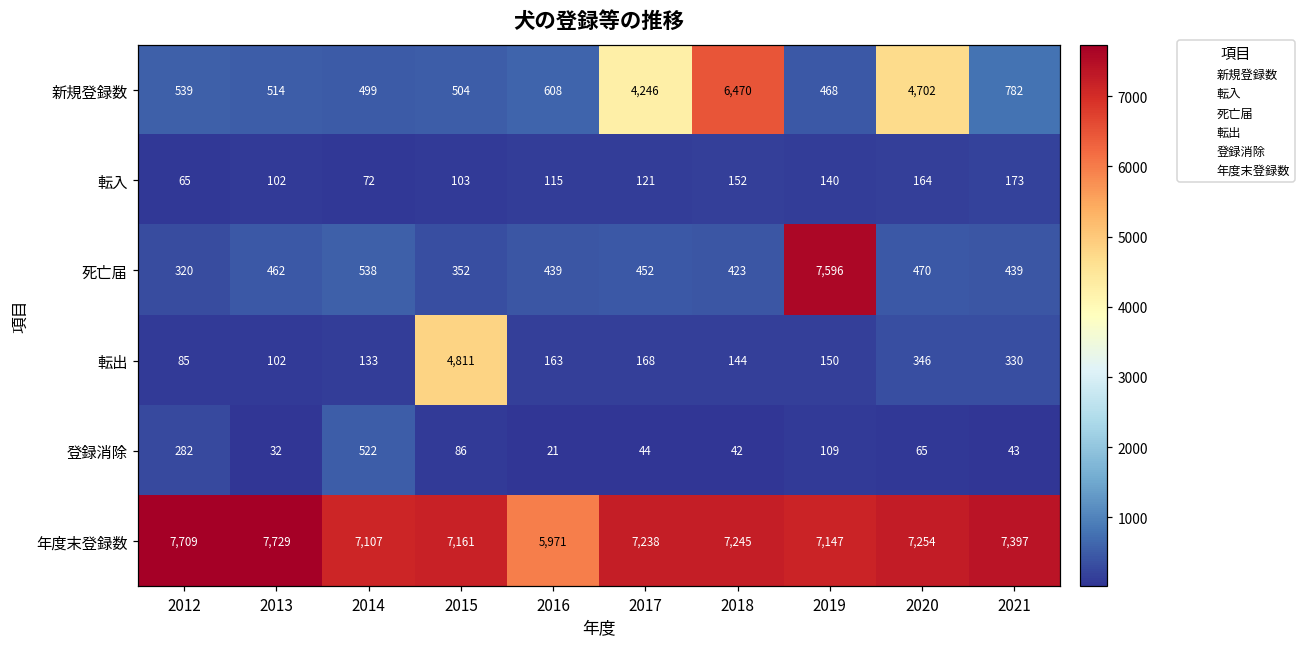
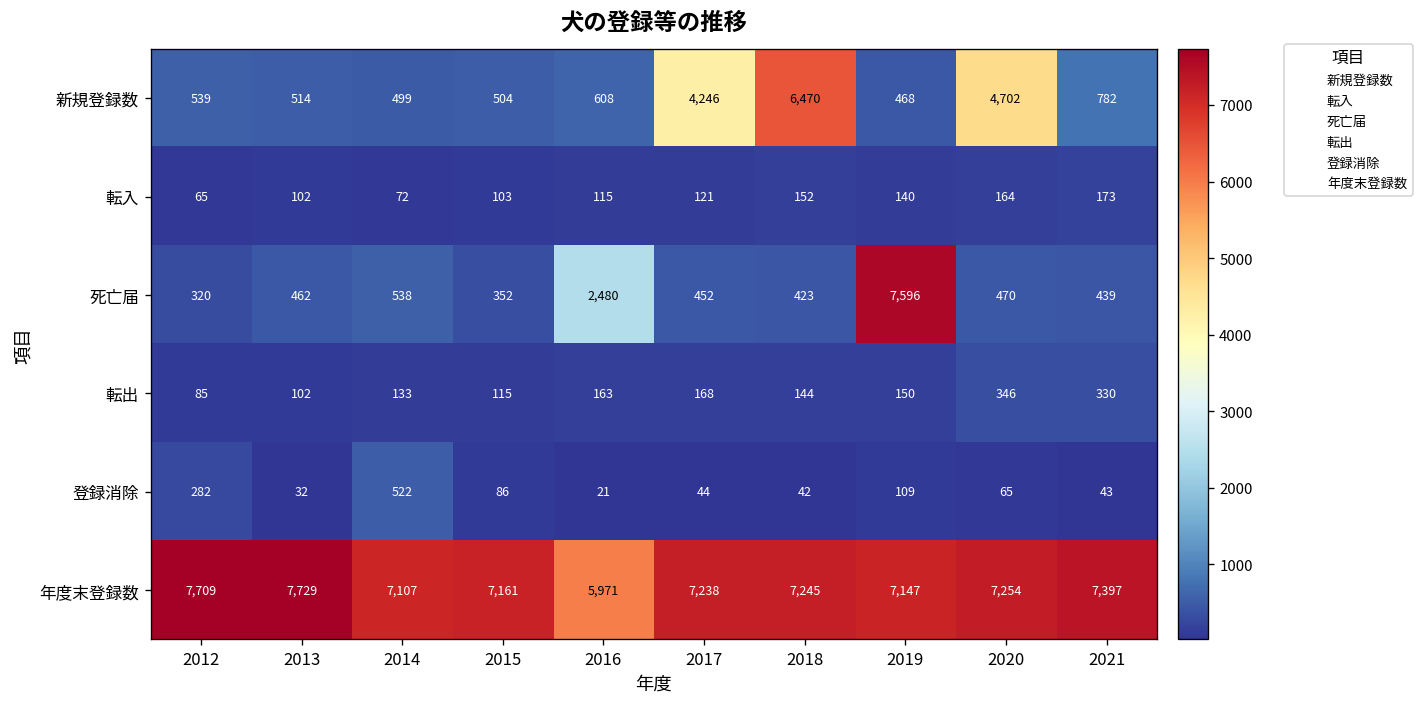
  {
    "新規登録数": {
      "2012": "539",
      "2013": "514",
      "2014": "499",
      "2015": "504",
      "2016": "608",
      "2017": "4,246",
      "2018": "6,470",
      "2019": "468",
      "2020": "4,702",
      "2021": "782"
    },
    "転入": {
      "2012": "65",
      "2013": "102",
      "2014": "72",
      "2015": "103",
      "2016": "115",
      "2017": "121",
      "2018": "152",
      "2019": "140",
      "2020": "164",
      "2021": "173"
    },
    "死亡届": {
      "2012": "320",
      "2013": "462",
      "2014": "538",
      "2015": "352",
-     "2016": "439",
+     "2016": "2,480",
      "2017": "452",
      "2018": "423",
      "2019": "7,596",
      "2020": "470",
      "2021": "439"
    },
    "転出": {
      "2012": "85",
      "2013": "102",
      "2014": "133",
-     "2015": "4,811",
+     "2015": "115",
      "2016": "163",
      "2017": "168",
      "2018": "144",
      "2019": "150",
      "2020": "346",
      "2021": "330"
    },
    "登録消除": {
      "2012": "282",
      "2013": "32",
      "2014": "522",
      "2015": "86",
      "2016": "21",
      "2017": "44",
      "2018": "42",
      "2019": "109",
      "2020": "65",
      "2021": "43"
    },
    "年度末登録数": {
      "2012": "7,709",
      "2013": "7,729",
      "2014": "7,107",
      "2015": "7,161",
      "2016": "5,971",
      "2017": "7,238",
      "2018": "7,245",
      "2019": "7,147",
      "2020": "7,254",
      "2021": "7,397"
    }
  }
